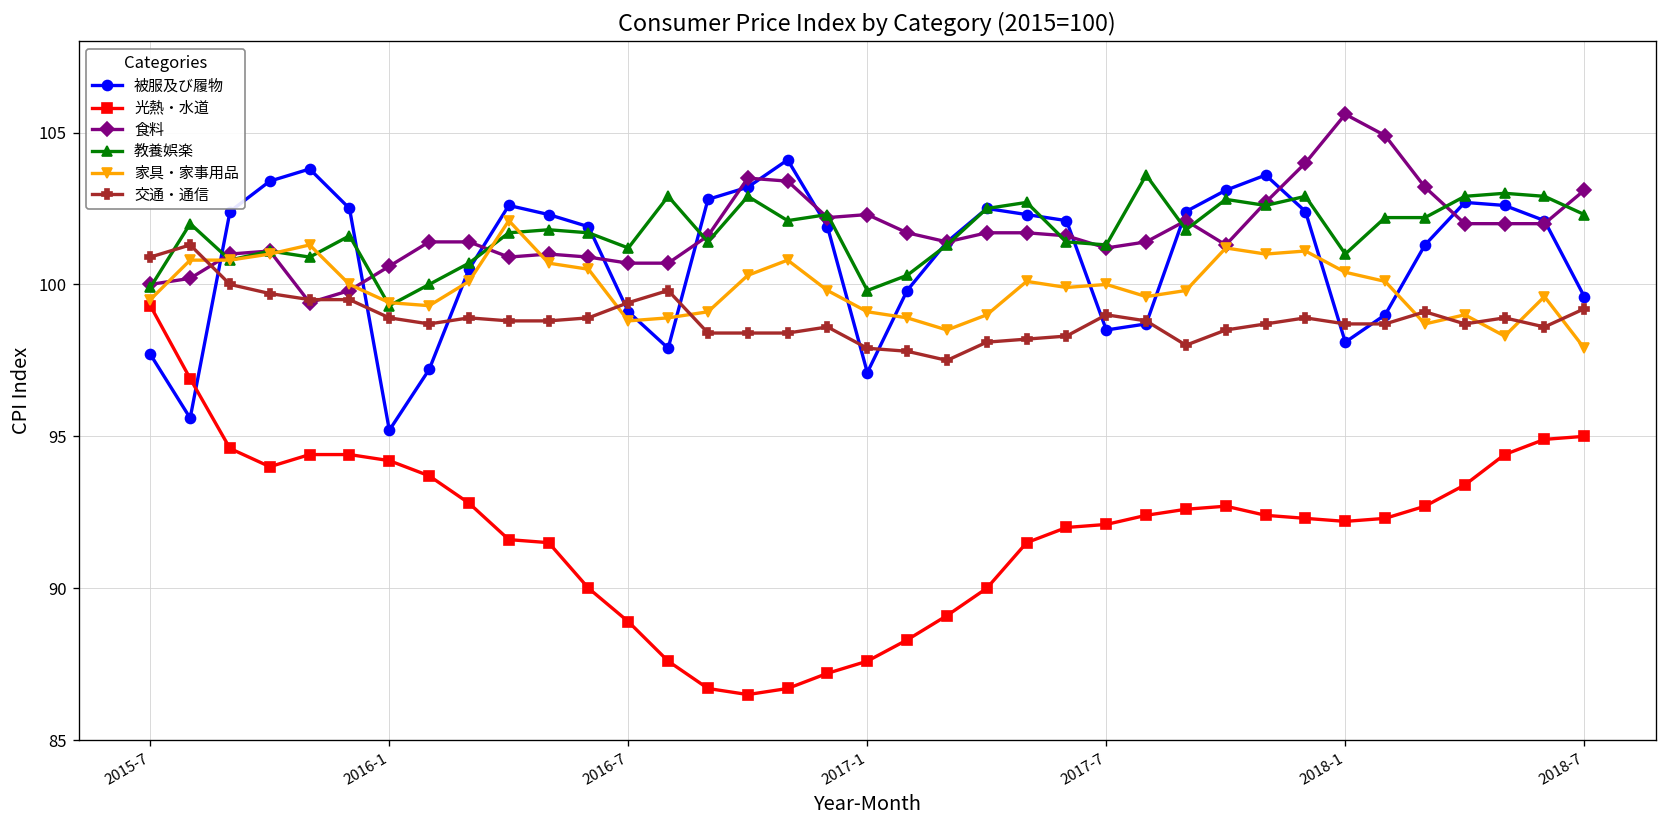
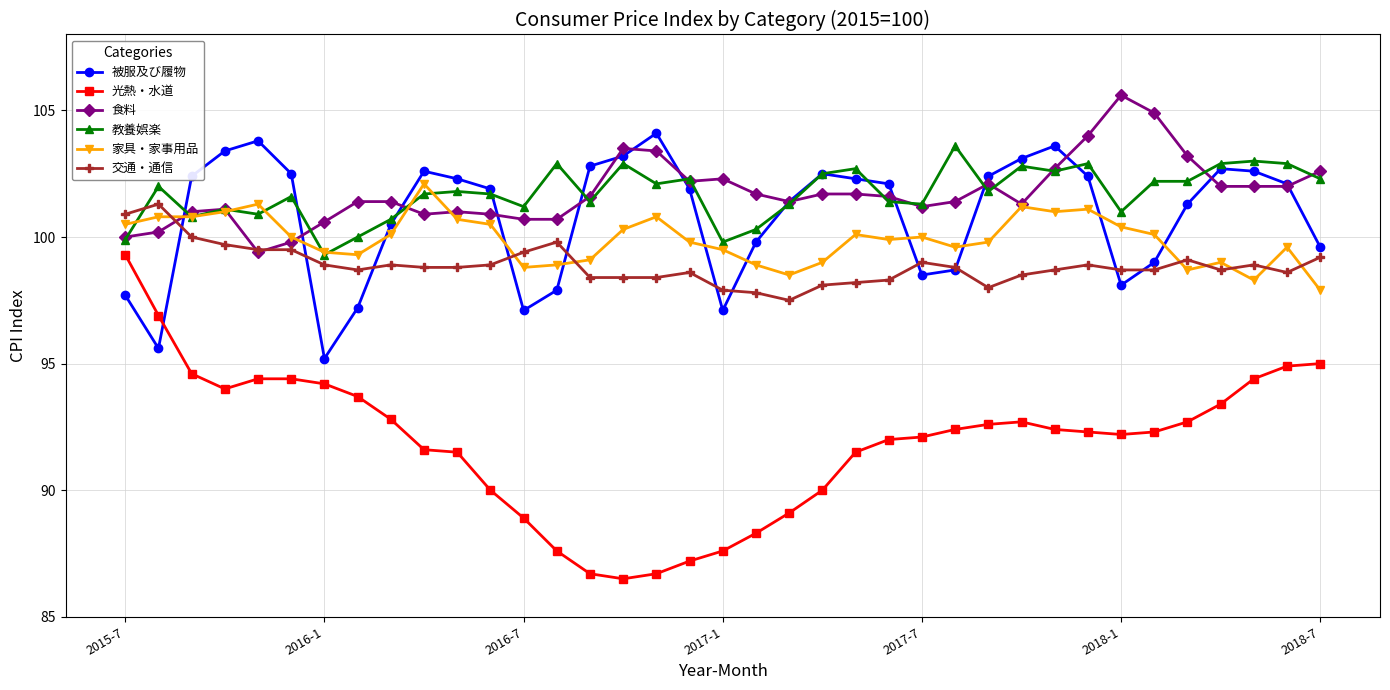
  {
    "被服及び履物": {
      "2015-7": 97.7,
      "2016-1": 95.2,
-     "2016-7": 99.1,
+     "2016-7": 97.1,
      "2017-1": 97.1,
      "2017-7": 98.5,
      "2018-1": 98.1,
      "2018-7": 99.6
    },
    "光熱・水道": {
      "2015-7": 99.3,
      "2016-1": 94.2,
      "2016-7": 88.9,
      "2017-1": 87.6,
      "2017-7": 92.1,
      "2018-1": 92.2,
      "2018-7": 95.0
    },
    "食料": {
      "2015-7": 100.0,
      "2016-1": 100.6,
      "2016-7": 100.7,
      "2017-1": 102.3,
      "2018-1": 105.6,
-     "2018-7": 103.1
+     "2018-7": 102.6
    },
    "教養娯楽": {
      "2015-7": 99.9,
      "2016-7": 101.2,
      "2017-1": 99.8,
      "2018-1": 101.0,
      "2018-7": 102.3
    },
    "家具・家事用品": {
-     "2015-7": 99.5,
+     "2015-7": 100.5,
      "2016-7": 98.8,
-     "2017-1": 99.1,
+     "2017-1": 99.5,
      "2017-7": 100.0,
      "2018-1": 100.4,
      "2018-7": 97.9
    },
    "交通・通信": {
      "2015-7": 100.9,
      "2016-1": 98.9,
      "2016-7": 99.4,
      "2017-1": 97.9,
      "2017-7": 99.0,
      "2018-1": 98.7,
      "2018-7": 99.2
    }
  }
